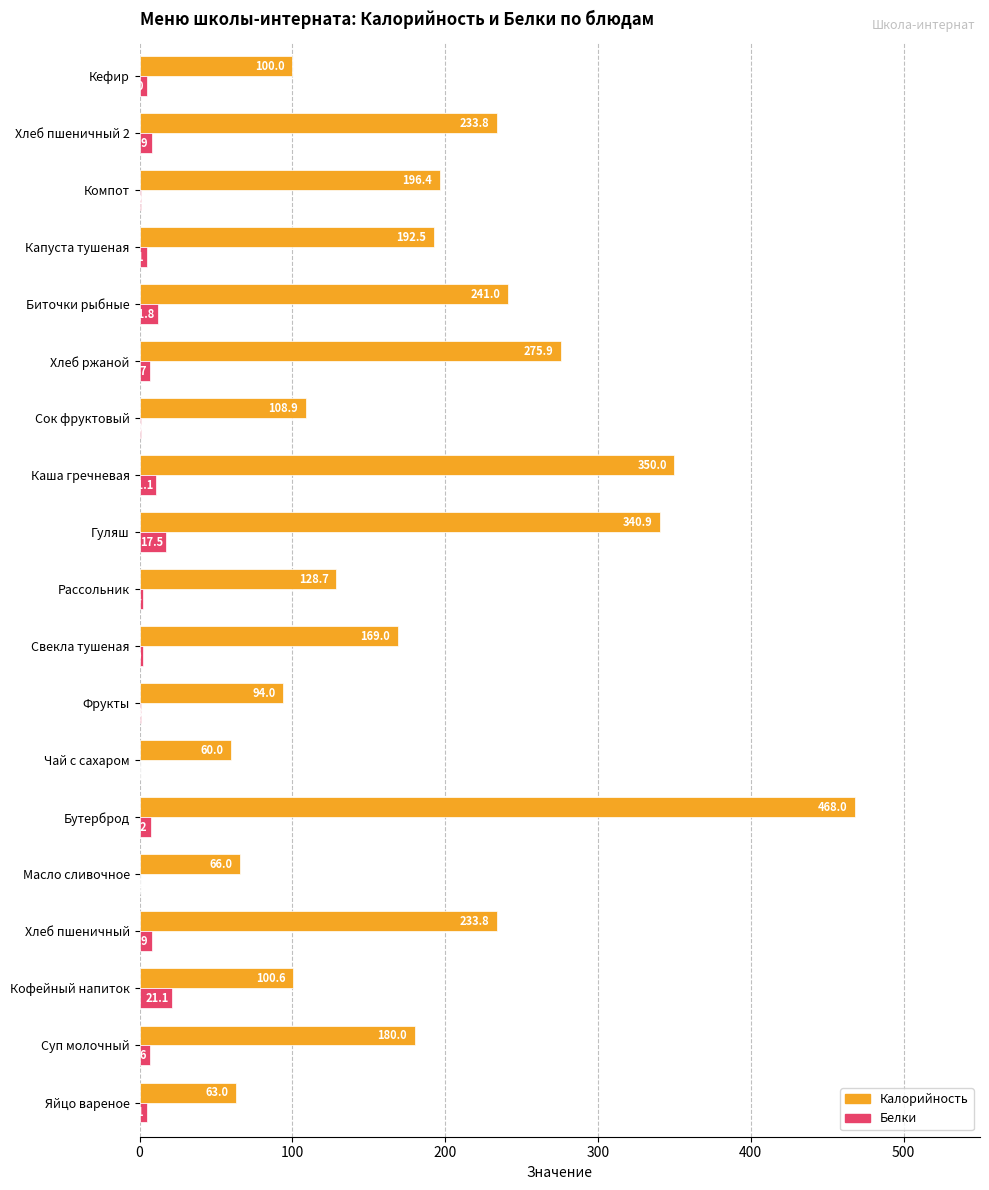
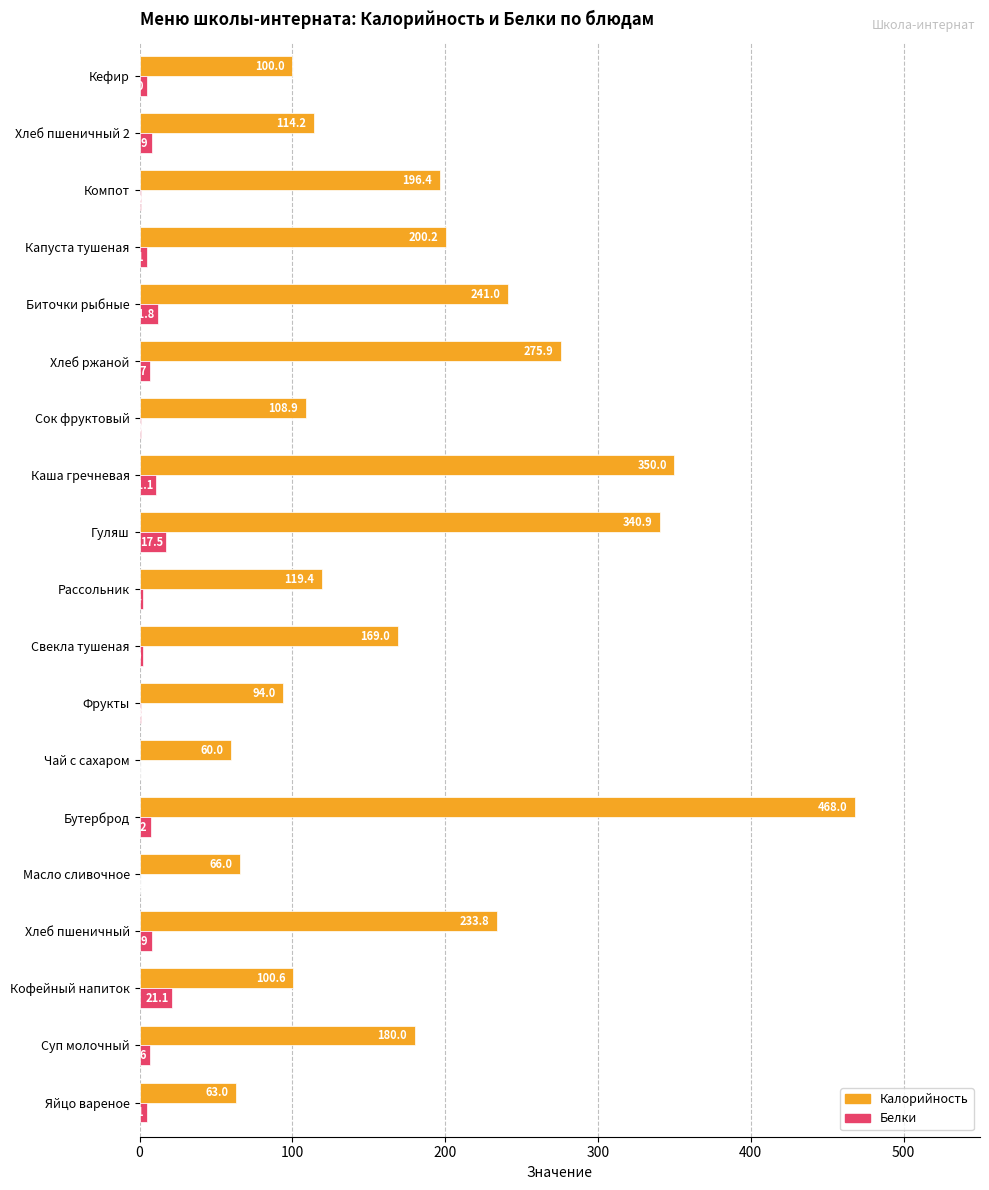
  {
    "Калорийность": {
      "Кефир": 100.0,
-     "Хлеб пшеничный 2": 233.8,
+     "Хлеб пшеничный 2": 114.2,
      "Компот": 196.4,
-     "Капуста тушеная": 192.5,
+     "Капуста тушеная": 200.2,
      "Биточки рыбные": 241.0,
      "Хлеб ржаной": 275.9,
      "Сок фруктовый": 108.9,
      "Каша гречневая": 350.0,
      "Гуляш": 340.9,
-     "Рассольник": 128.7,
+     "Рассольник": 119.4,
      "Свекла тушеная": 169.0,
      "Фрукты": 94.0,
      "Чай с сахаром": 60.0,
      "Бутерброд": 468.0,
      "Масло сливочное": 66.0,
      "Хлеб пшеничный": 233.8,
      "Кофейный напиток": 100.6,
      "Суп молочный": 180.0,
      "Яйцо вареное": 63.0
    },
    "Белки": {
      "Биточки рыбные": 11.8,
      "Каша гречневая": 11.1,
      "Гуляш": 17.5,
      "Кофейный напиток": 21.1
    }
  }
